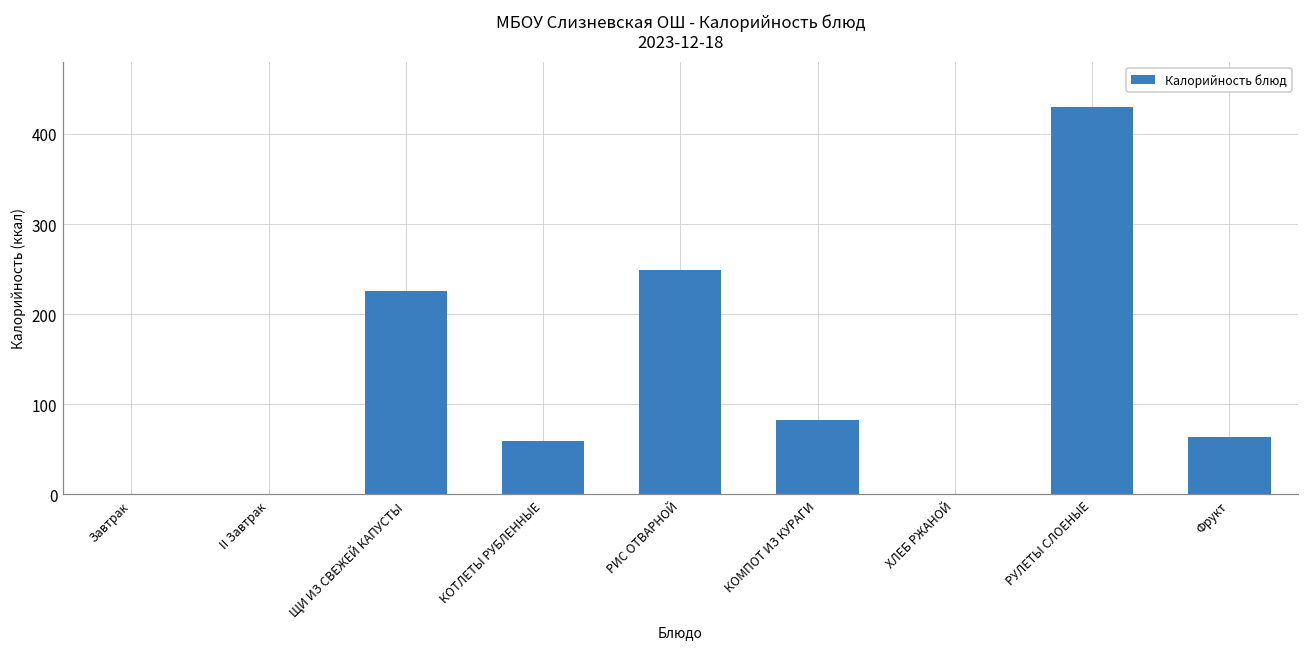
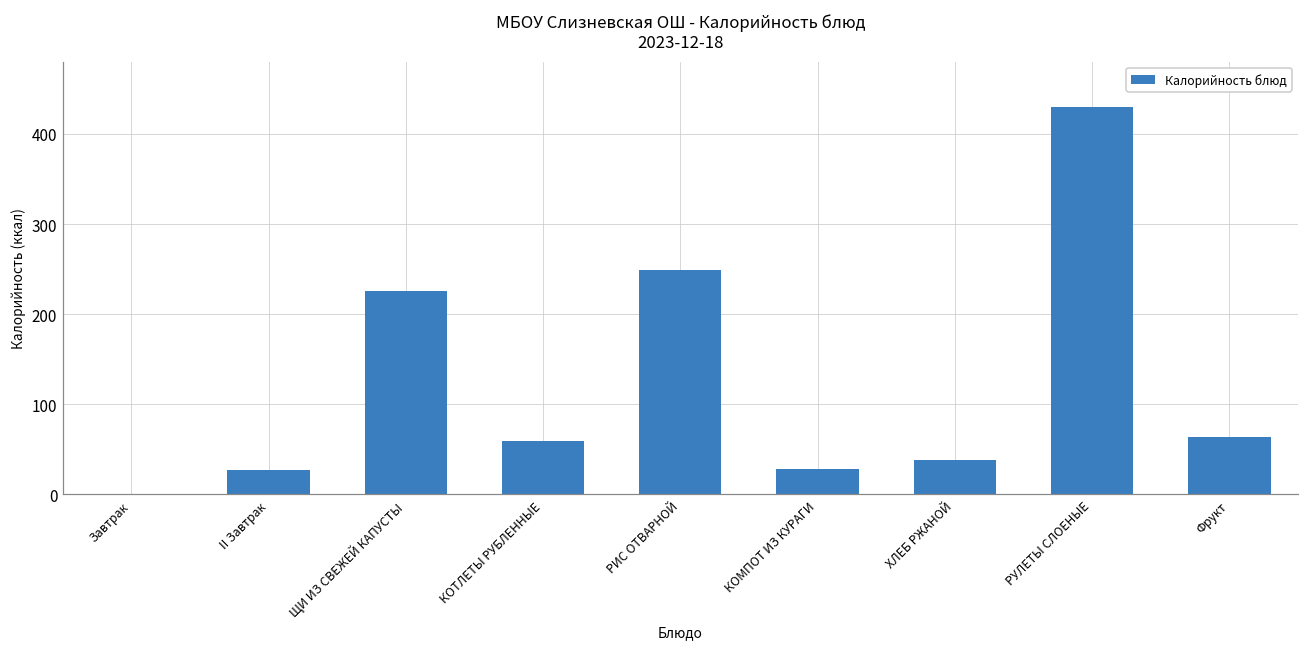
  {
    "Завтрак": 0,
-   "II Завтрак": 0,
+   "II Завтрак": 30,
    "ЩИ ИЗ СВЕЖЕЙ КАПУСТЫ": 230,
    "КОТЛЕТЫ РУБЛЕННЫЕ": 60,
    "РИС ОТВАРНОЙ": 250,
-   "КОМПОТ ИЗ КУРАГИ": 80,
-   "ХЛЕБ РЖАНОЙ": 0,
+   "КОМПОТ ИЗ КУРАГИ": 30,
+   "ХЛЕБ РЖАНОЙ": 40,
    "РУЛЕТЫ СЛОЕНЫЕ": 430,
    "Фрукт": 60
  }
